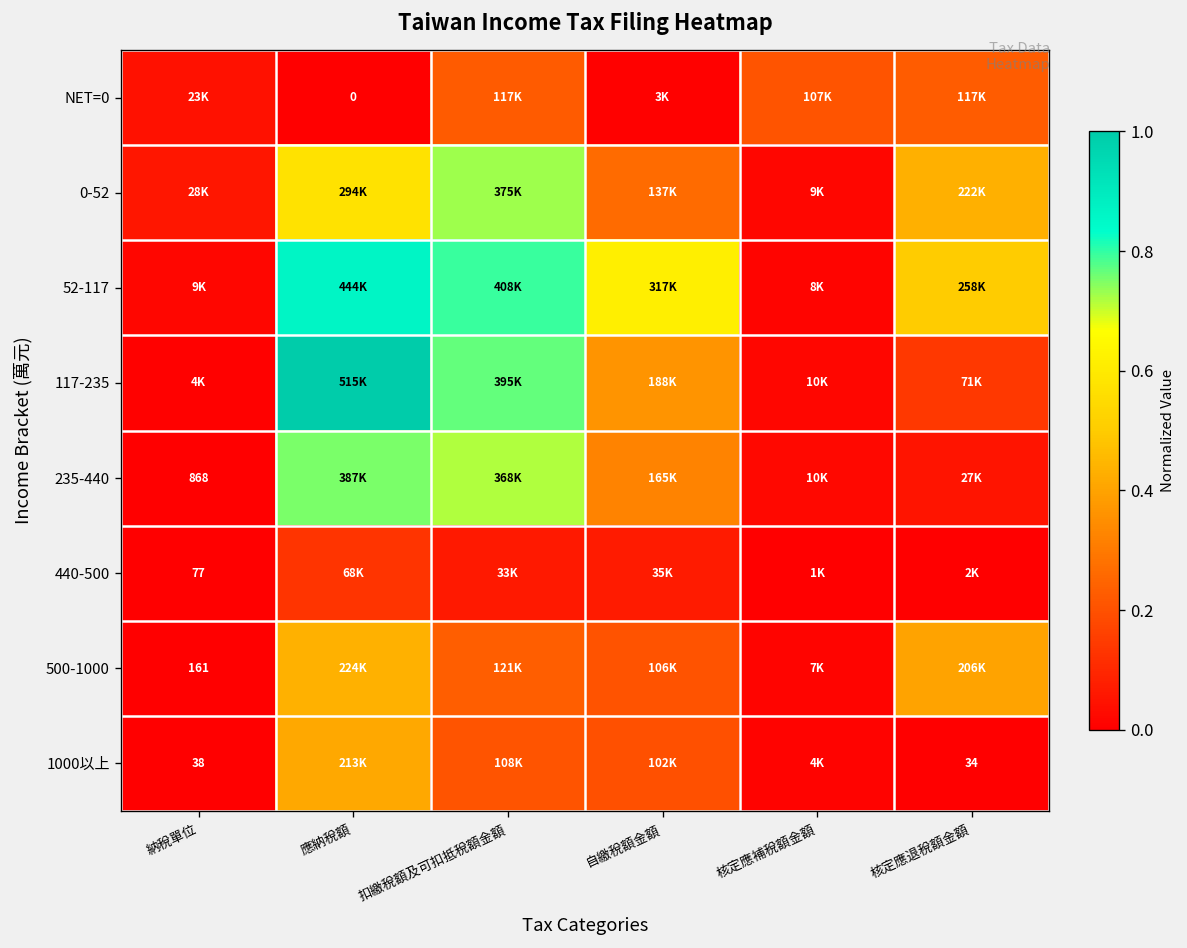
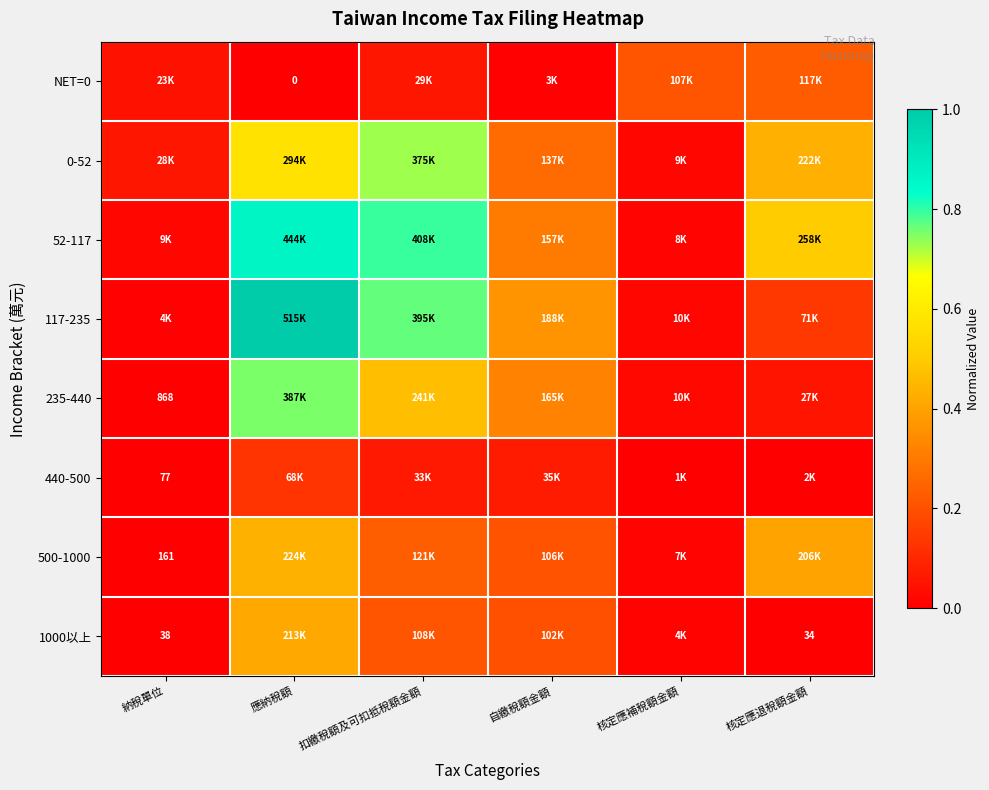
  {
    "NET=0": {
      "納稅單位": "23K",
      "應納稅額": "0",
-     "扣繳稅額及可扣抵稅額金額": "117K",
+     "扣繳稅額及可扣抵稅額金額": "29K",
      "自繳稅額金額": "3K",
      "核定應補稅額金額": "107K",
      "核定應退稅額金額": "117K"
    },
    "0-52": {
      "納稅單位": "28K",
      "應納稅額": "294K",
      "扣繳稅額及可扣抵稅額金額": "375K",
      "自繳稅額金額": "137K",
      "核定應補稅額金額": "9K",
      "核定應退稅額金額": "222K"
    },
    "52-117": {
      "納稅單位": "9K",
      "應納稅額": "444K",
      "扣繳稅額及可扣抵稅額金額": "408K",
-     "自繳稅額金額": "317K",
+     "自繳稅額金額": "157K",
      "核定應補稅額金額": "8K",
      "核定應退稅額金額": "258K"
    },
    "117-235": {
      "納稅單位": "4K",
      "應納稅額": "515K",
      "扣繳稅額及可扣抵稅額金額": "395K",
      "自繳稅額金額": "188K",
      "核定應補稅額金額": "10K",
      "核定應退稅額金額": "71K"
    },
    "235-440": {
      "納稅單位": "868",
      "應納稅額": "387K",
-     "扣繳稅額及可扣抵稅額金額": "368K",
+     "扣繳稅額及可扣抵稅額金額": "241K",
      "自繳稅額金額": "165K",
      "核定應補稅額金額": "10K",
      "核定應退稅額金額": "27K"
    },
    "440-500": {
      "納稅單位": "77",
      "應納稅額": "68K",
      "扣繳稅額及可扣抵稅額金額": "33K",
      "自繳稅額金額": "35K",
      "核定應補稅額金額": "1K",
      "核定應退稅額金額": "2K"
    },
    "500-1000": {
      "納稅單位": "161",
      "應納稅額": "224K",
      "扣繳稅額及可扣抵稅額金額": "121K",
      "自繳稅額金額": "106K",
      "核定應補稅額金額": "7K",
      "核定應退稅額金額": "206K"
    },
    "1000以上": {
      "納稅單位": "38",
      "應納稅額": "213K",
      "扣繳稅額及可扣抵稅額金額": "108K",
      "自繳稅額金額": "102K",
      "核定應補稅額金額": "4K",
      "核定應退稅額金額": "34"
    }
  }
